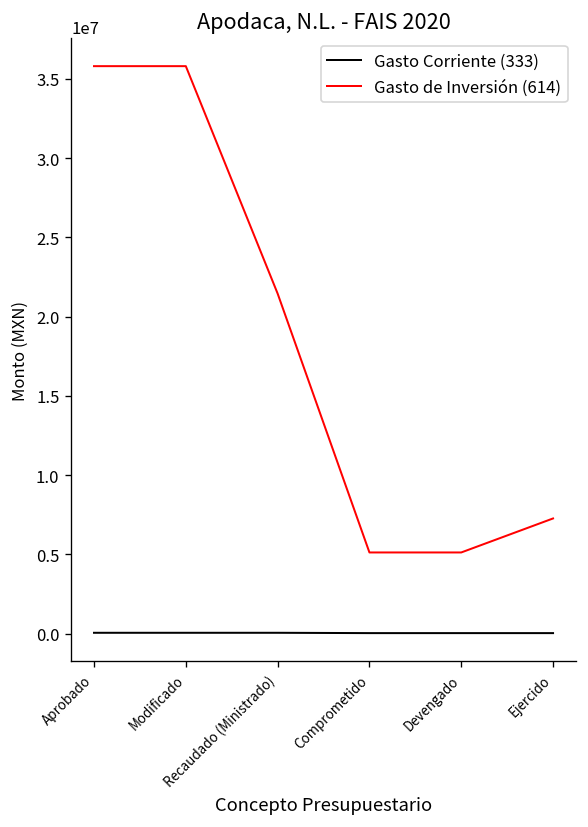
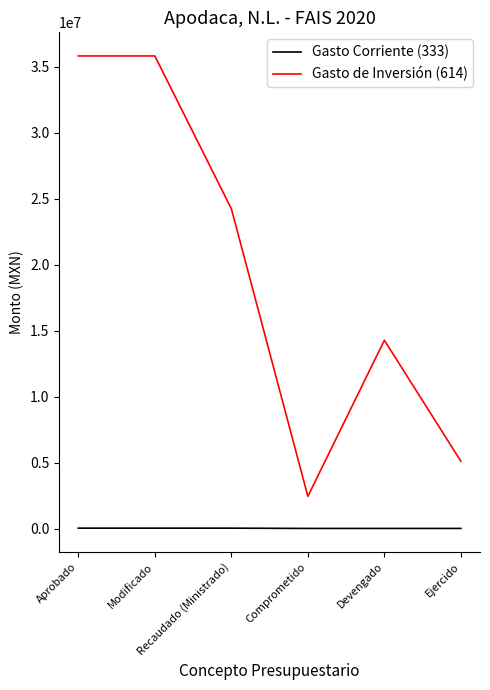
  {
    "Gasto Corriente (333)": {
      "Aprobado": 100000,
      "Modificado": 100000,
      "Recaudado (Ministrado)": 100000,
      "Comprometido": 0,
      "Devengado": 0,
      "Ejercido": 0
    },
    "Gasto de Inversión (614)": {
      "Aprobado": 35800000,
      "Modificado": 35800000,
-     "Recaudado (Ministrado)": 21500000,
-     "Comprometido": 5100000,
-     "Devengado": 5100000,
-     "Ejercido": 7300000
+     "Recaudado (Ministrado)": 24200000,
+     "Comprometido": 2500000,
+     "Devengado": 14300000,
+     "Ejercido": 5100000
    }
  }
